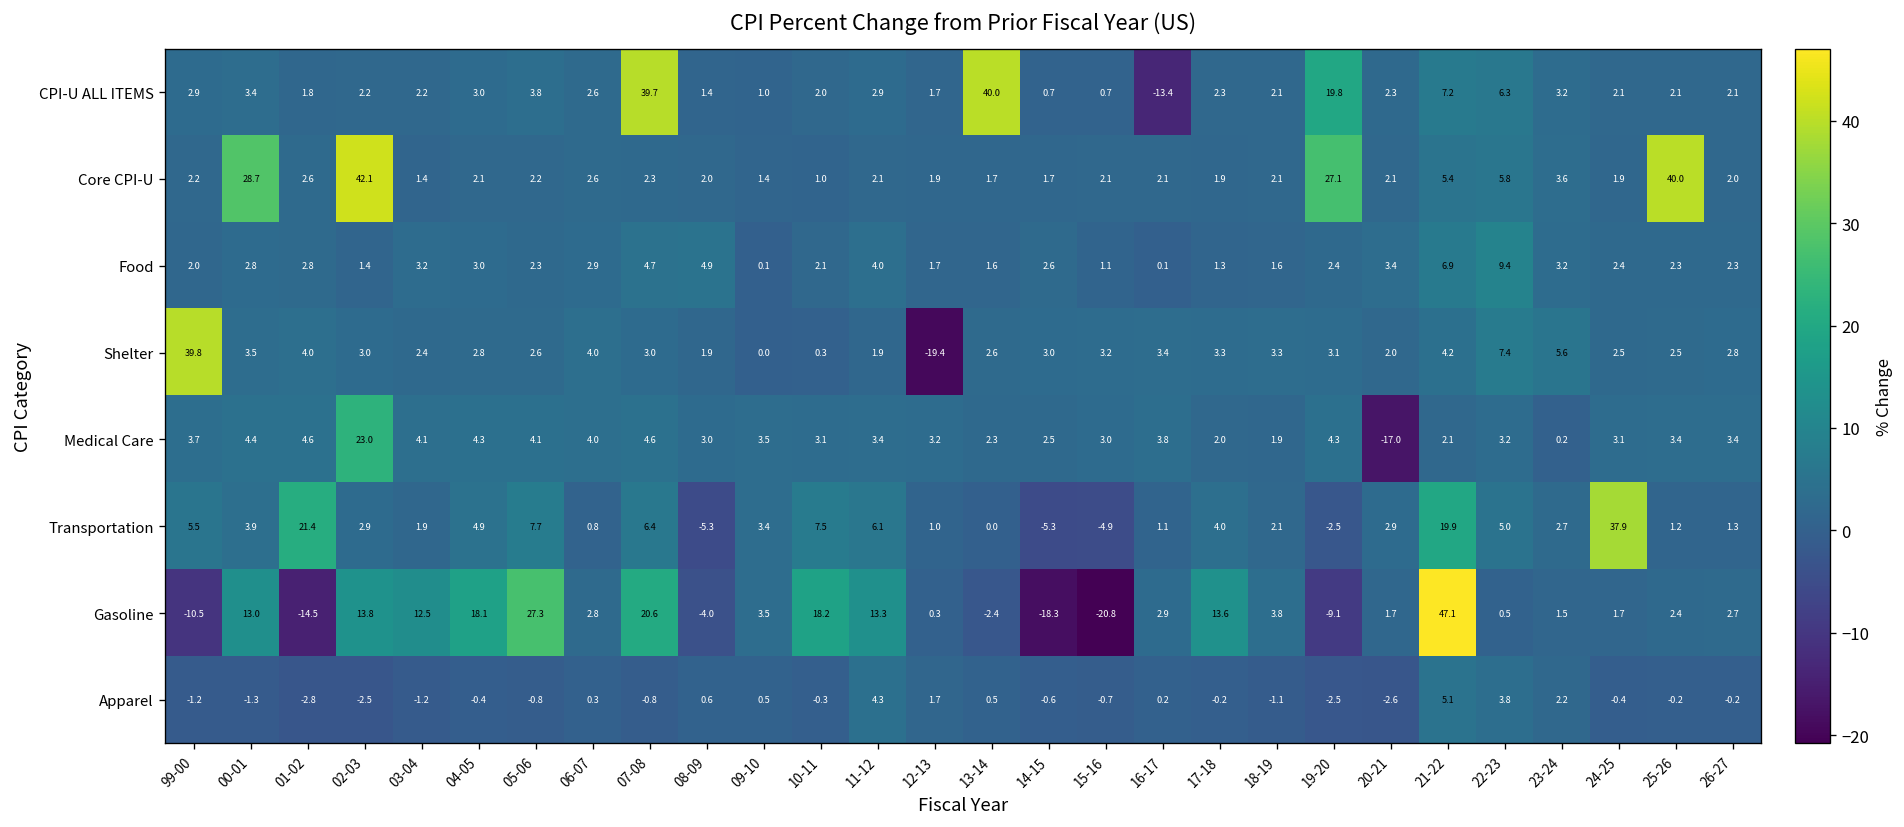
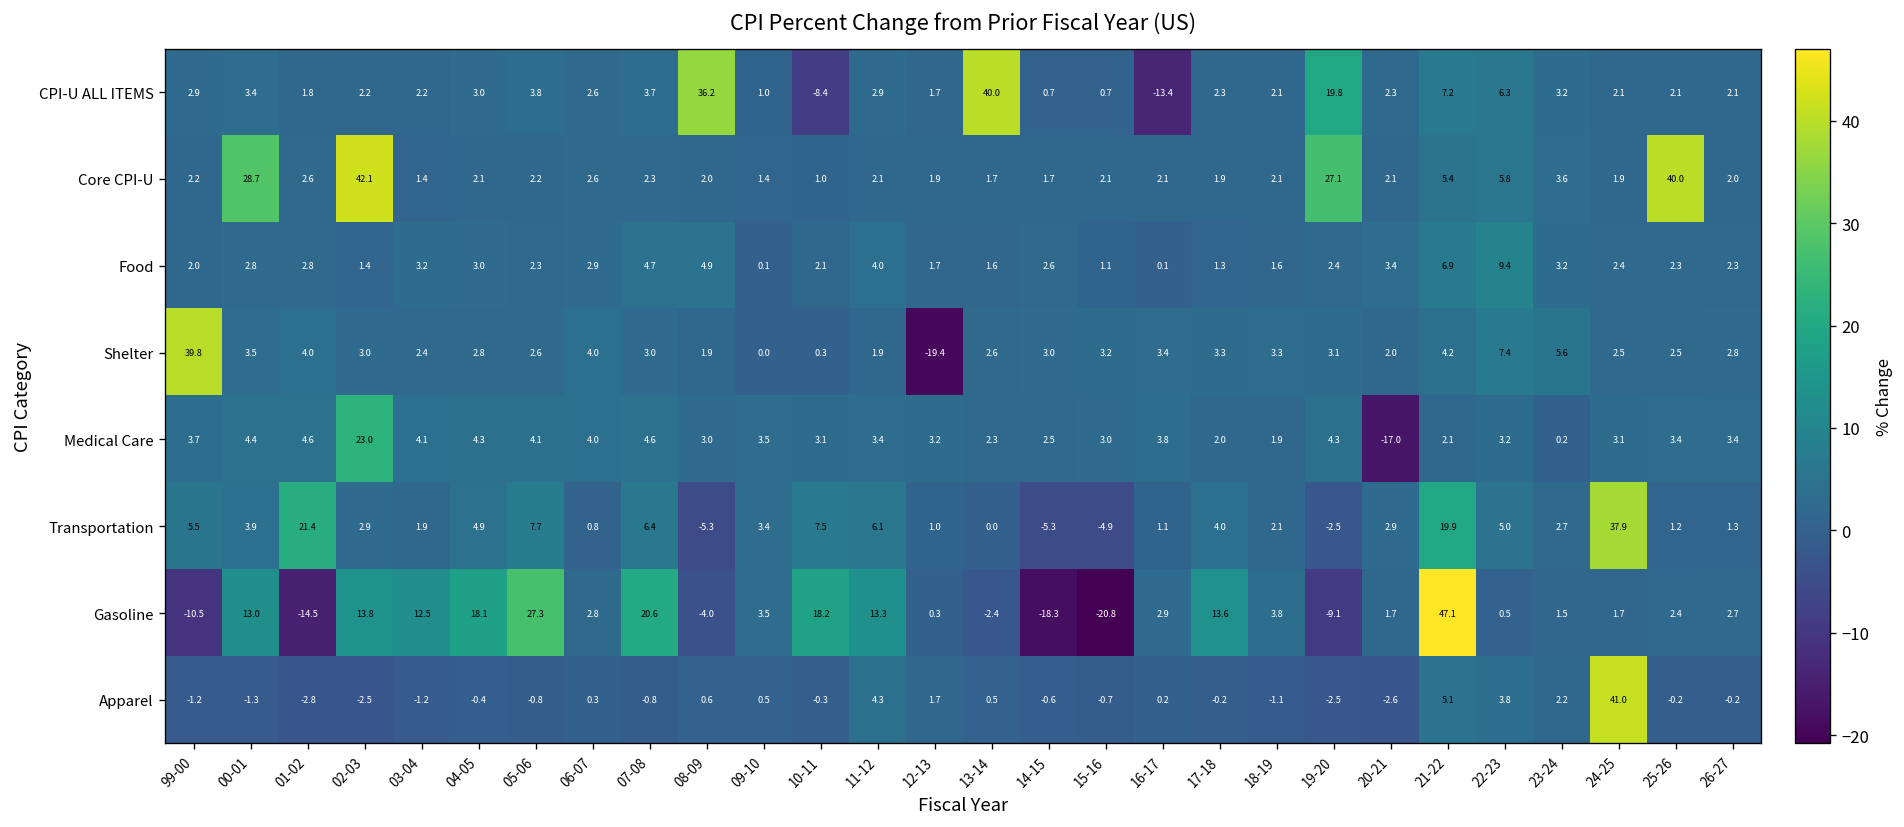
  {
    "CPI-U ALL ITEMS": {
      "99-00": 2.9,
      "00-01": 3.4,
      "01-02": 1.8,
      "02-03": 2.2,
      "03-04": 2.2,
      "04-05": 3.0,
      "05-06": 3.8,
      "06-07": 2.6,
-     "07-08": 39.7,
-     "08-09": 1.4,
+     "07-08": 3.7,
+     "08-09": 36.2,
      "09-10": 1.0,
-     "10-11": 2.0,
+     "10-11": -8.4,
      "11-12": 2.9,
      "12-13": 1.7,
      "13-14": 40.0,
      "14-15": 0.7,
      "15-16": 0.7,
      "16-17": -13.4,
      "17-18": 2.3,
      "18-19": 2.1,
      "19-20": 19.8,
      "20-21": 2.3,
      "21-22": 7.2,
      "22-23": 6.3,
      "23-24": 3.2,
      "24-25": 2.1,
      "25-26": 2.1,
      "26-27": 2.1
    },
    "Apparel": {
      "99-00": -1.2,
      "00-01": -1.3,
      "01-02": -2.8,
      "02-03": -2.5,
      "03-04": -1.2,
      "04-05": -0.4,
      "05-06": -0.8,
      "06-07": 0.3,
      "07-08": -0.8,
      "08-09": 0.6,
      "09-10": 0.5,
      "10-11": -0.3,
      "11-12": 4.3,
      "12-13": 1.7,
      "13-14": 0.5,
      "14-15": -0.6,
      "15-16": -0.7,
      "16-17": 0.2,
      "17-18": -0.2,
      "18-19": -1.1,
      "19-20": -2.5,
      "20-21": -2.6,
      "21-22": 5.1,
      "22-23": 3.8,
      "23-24": 2.2,
-     "24-25": -0.4,
+     "24-25": 41.0,
      "25-26": -0.2,
      "26-27": -0.2
    }
  }
